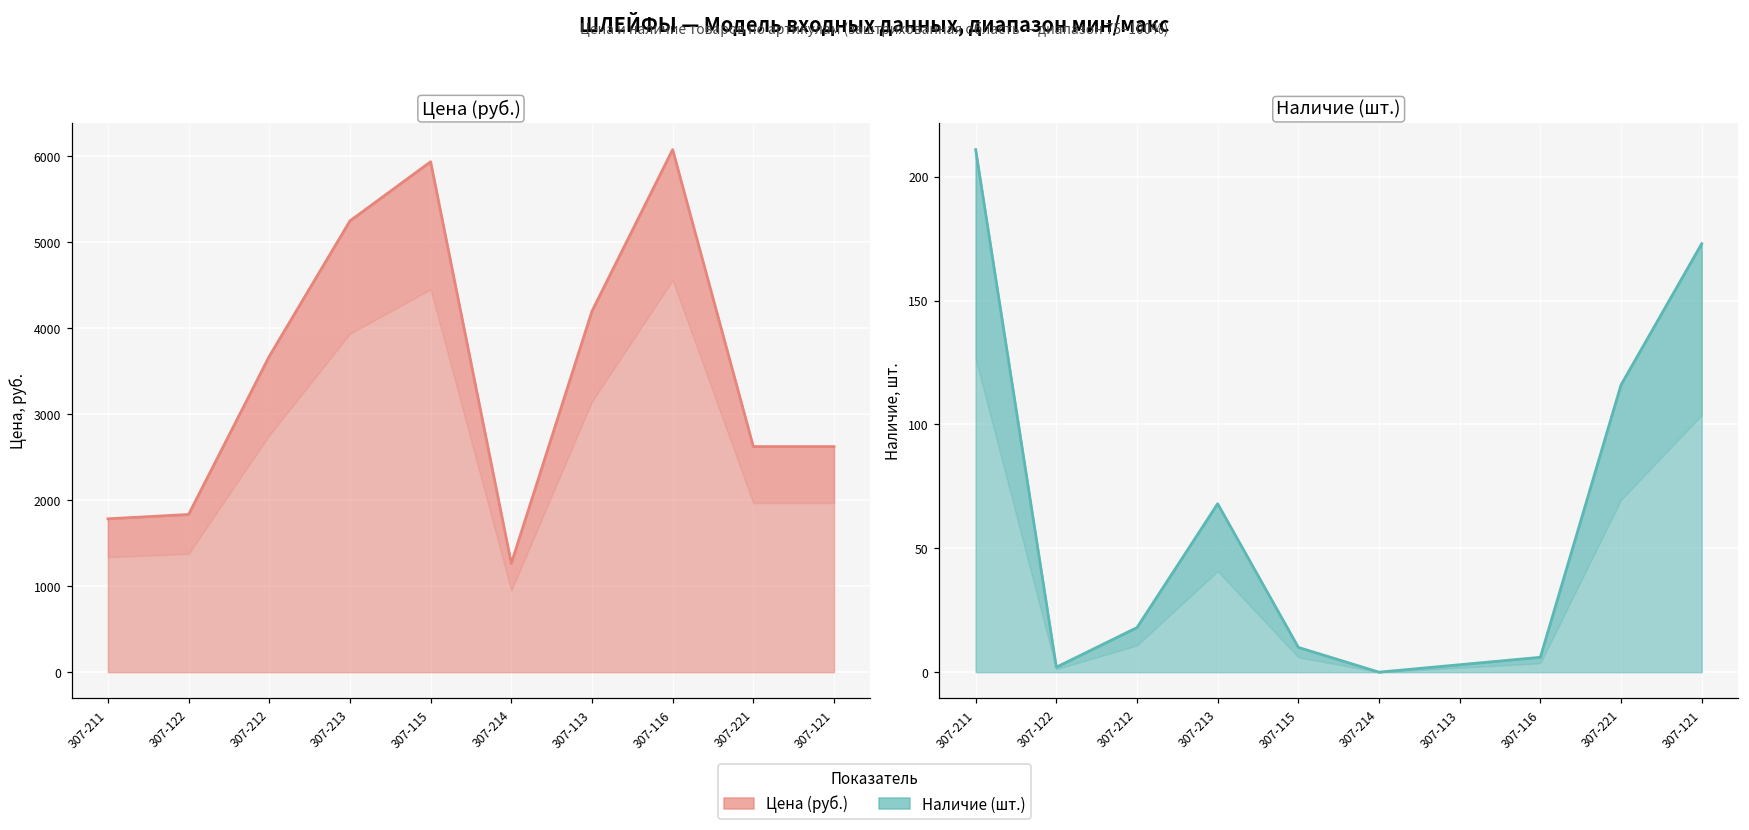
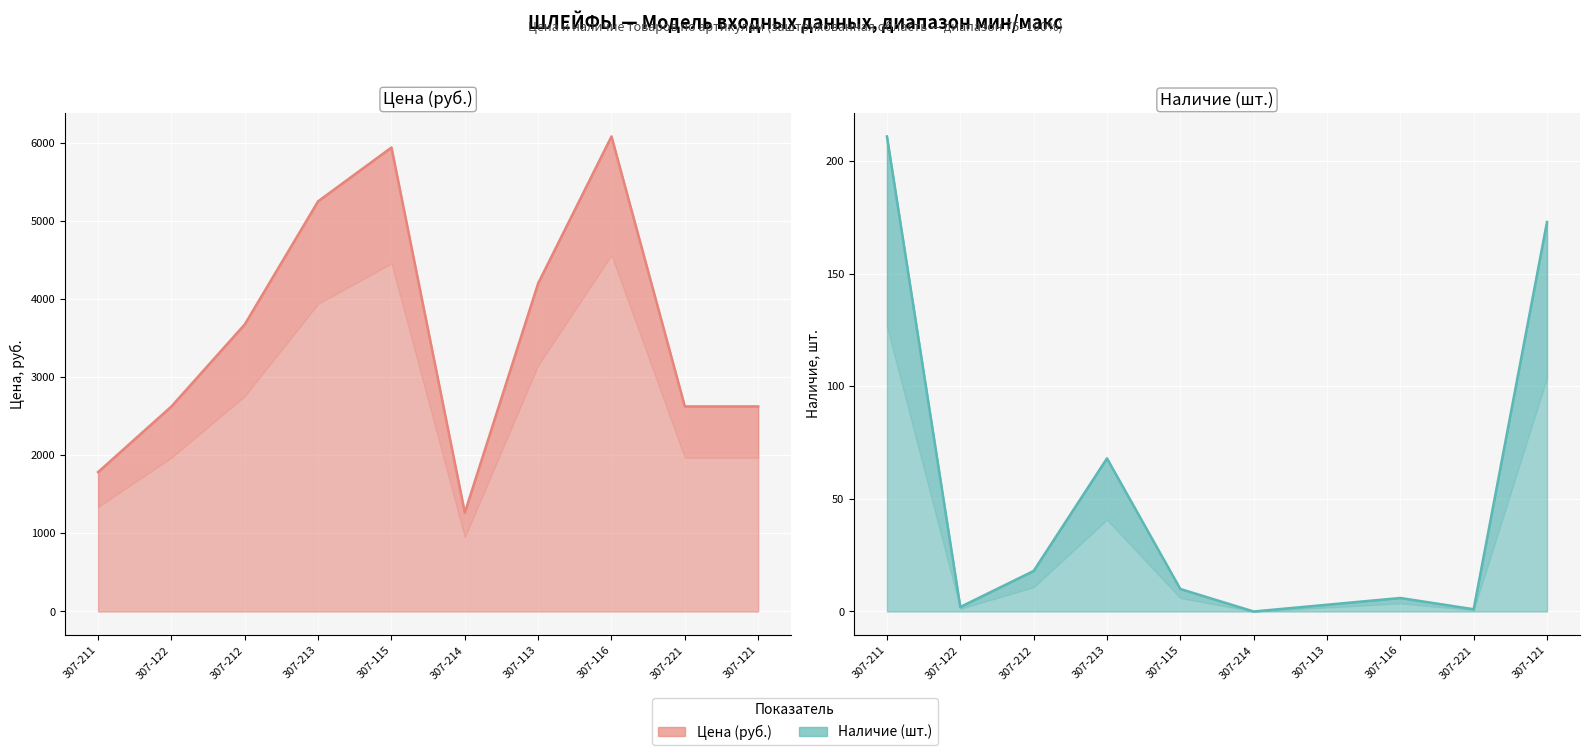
  {
    "Цена (руб.)": {
      "307-211": 1800,
-     "307-122": 1800,
+     "307-122": 2600,
      "307-212": 3700,
      "307-213": 5200,
      "307-115": 5900,
      "307-214": 1300,
      "307-113": 4200,
      "307-116": 6100,
      "307-221": 2600,
      "307-121": 2600
    },
    "Наличие (шт.)": {
      "307-211": 211,
      "307-122": 2,
      "307-212": 18,
      "307-213": 68,
      "307-115": 10,
      "307-214": 0,
      "307-113": 3,
      "307-116": 6,
-     "307-221": 116,
+     "307-221": 1,
      "307-121": 173
    }
  }
